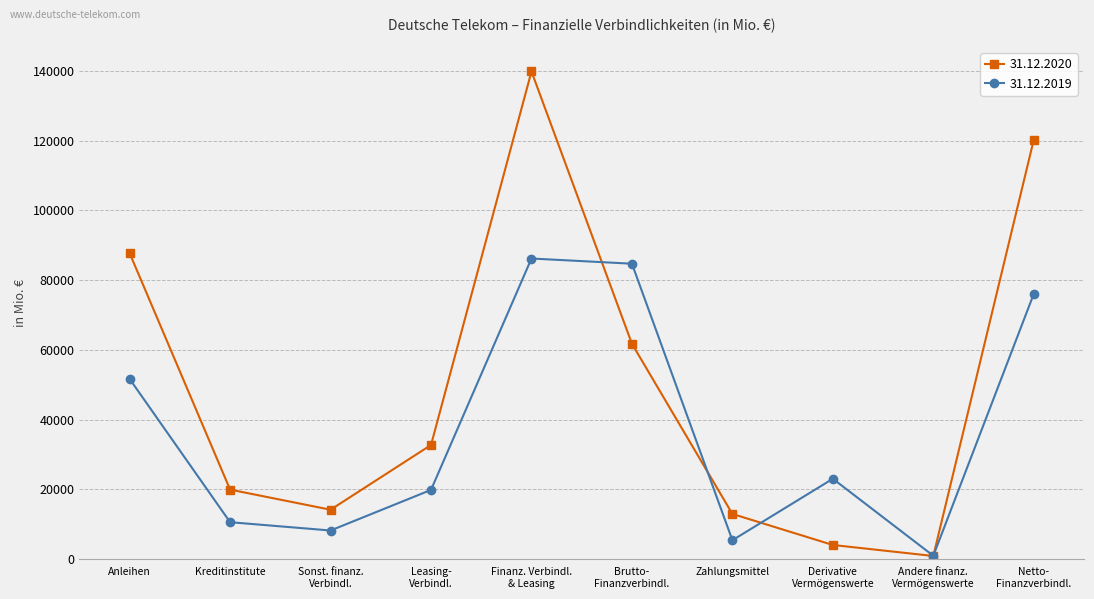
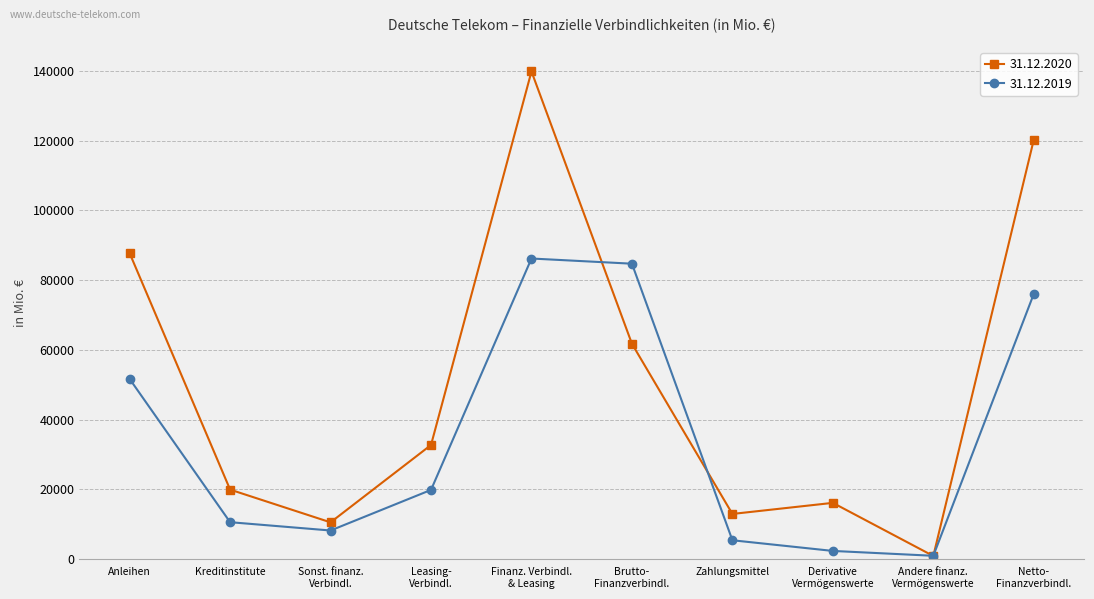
  {
    "31.12.2020": {
      "Anleihen": 88000,
      "Kreditinstitute": 20000,
-     "Sonst. finanz. Verbindl.": 14000,
+     "Sonst. finanz. Verbindl.": 11000,
      "Leasing- Verbindl.": 33000,
      "Finanz. Verbindl. & Leasing": 140000,
      "Brutto- Finanzverbindl.": 62000,
      "Zahlungsmittel": 13000,
-     "Derivative Vermögenswerte": 4000,
+     "Derivative Vermögenswerte": 16000,
      "Netto- Finanzverbindl.": 120000
    },
    "31.12.2019": {
      "Anleihen": 52000,
      "Kreditinstitute": 11000,
      "Sonst. finanz. Verbindl.": 8000,
      "Leasing- Verbindl.": 20000,
      "Finanz. Verbindl. & Leasing": 86000,
      "Brutto- Finanzverbindl.": 85000,
      "Zahlungsmittel": 5000,
-     "Derivative Vermögenswerte": 23000,
+     "Derivative Vermögenswerte": 2000,
      "Netto- Finanzverbindl.": 76000
    }
  }
